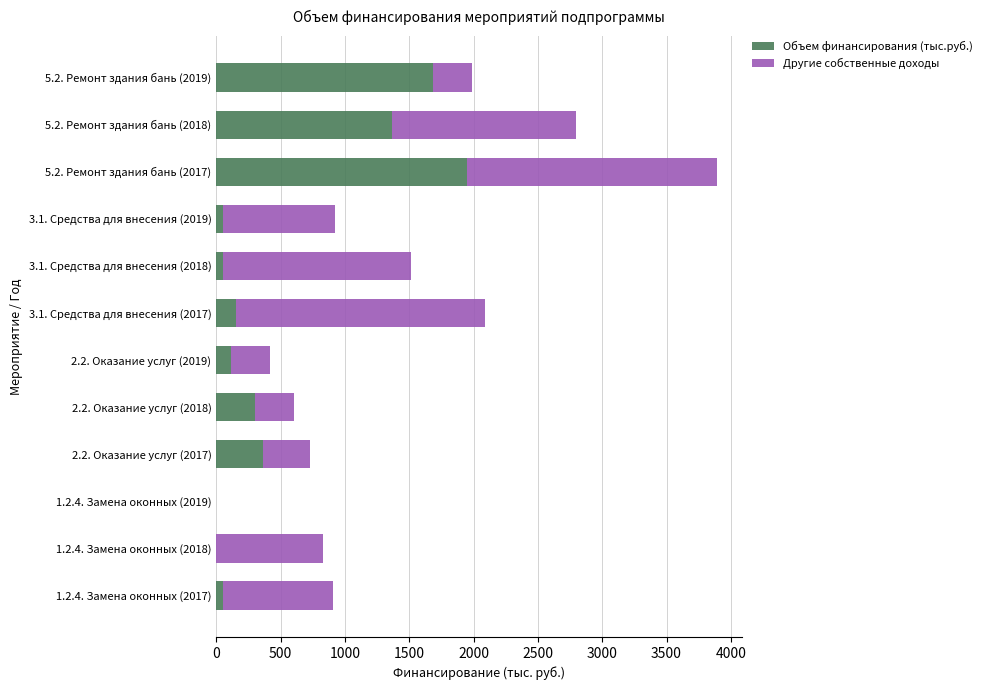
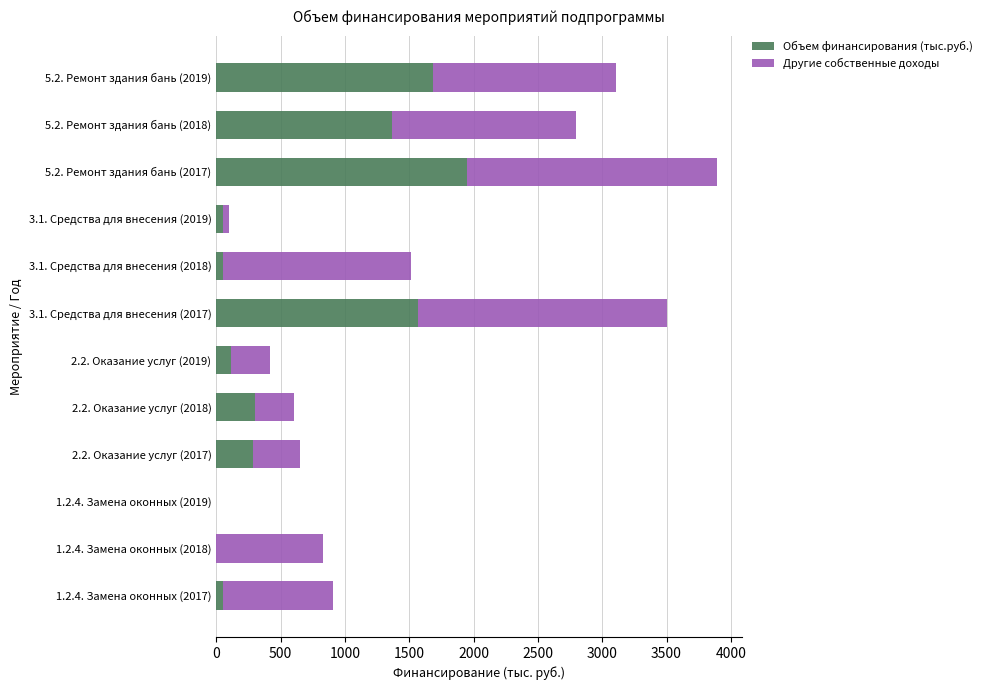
  {
    "Объем финансирования (тыс.руб.)": {
      "5.2. Ремонт здания бань (2019)": 1680,
      "5.2. Ремонт здания бань (2018)": 1370,
      "5.2. Ремонт здания бань (2017)": 1950,
      "3.1. Средства для внесения (2019)": 50,
      "3.1. Средства для внесения (2018)": 50,
-     "3.1. Средства для внесения (2017)": 150,
+     "3.1. Средства для внесения (2017)": 1570,
      "2.2. Оказание услуг (2019)": 120,
      "2.2. Оказание услуг (2018)": 300,
-     "2.2. Оказание услуг (2017)": 370,
+     "2.2. Оказание услуг (2017)": 290,
      "1.2.4. Замена оконных (2019)": 0,
      "1.2.4. Замена оконных (2018)": 0,
      "1.2.4. Замена оконных (2017)": 50
    },
    "Другие собственные доходы": {
-     "5.2. Ремонт здания бань (2019)": 300,
+     "5.2. Ремонт здания бань (2019)": 1430,
      "5.2. Ремонт здания бань (2018)": 1430,
      "5.2. Ремонт здания бань (2017)": 1950,
-     "3.1. Средства для внесения (2019)": 880,
+     "3.1. Средства для внесения (2019)": 50,
      "3.1. Средства для внесения (2018)": 1470,
      "3.1. Средства для внесения (2017)": 1940,
      "2.2. Оказание услуг (2019)": 300,
      "2.2. Оказание услуг (2018)": 300,
      "2.2. Оказание услуг (2017)": 370,
      "1.2.4. Замена оконных (2019)": 0,
      "1.2.4. Замена оконных (2018)": 830,
      "1.2.4. Замена оконных (2017)": 860
    }
  }
